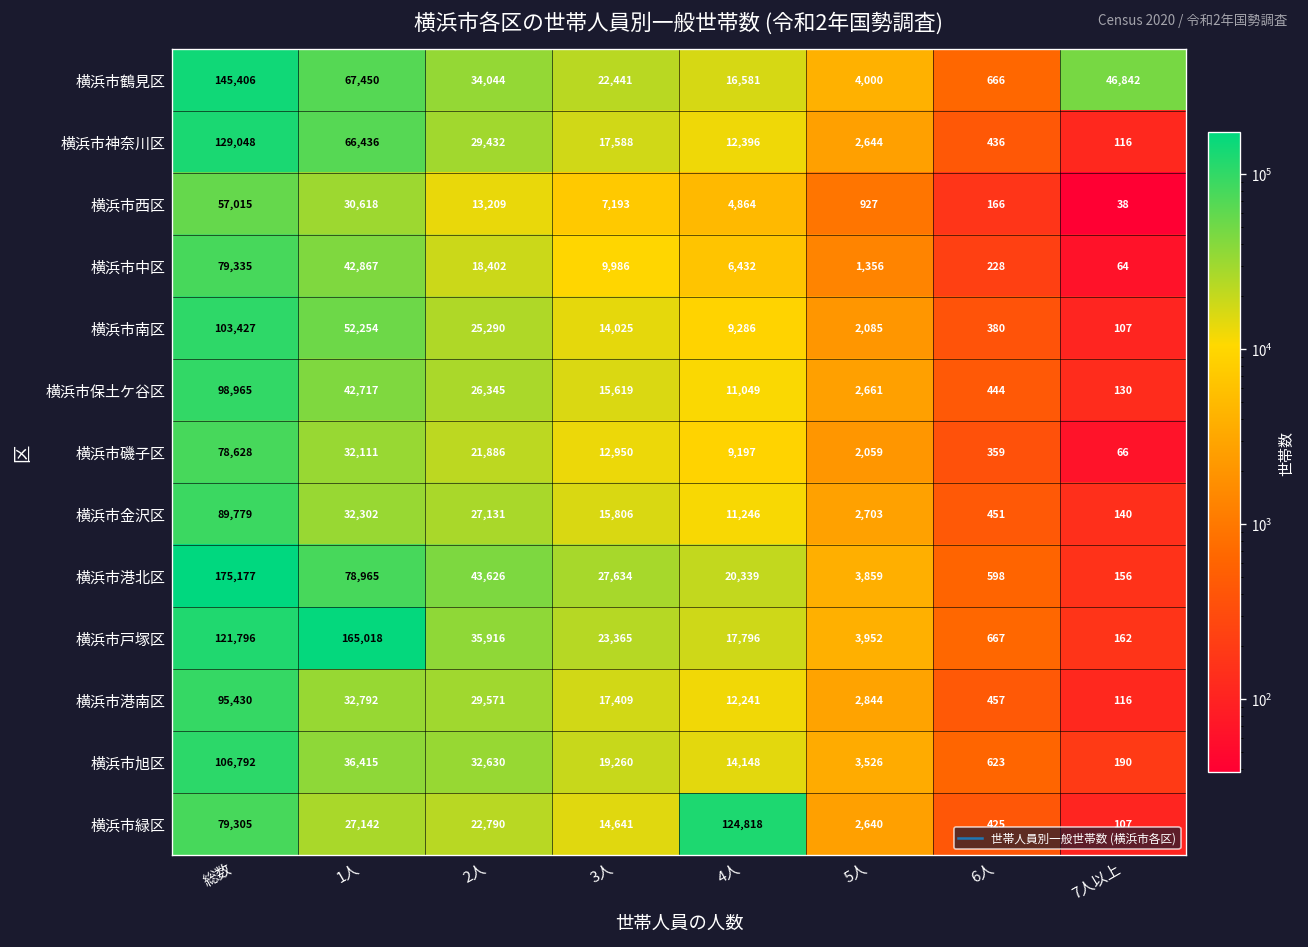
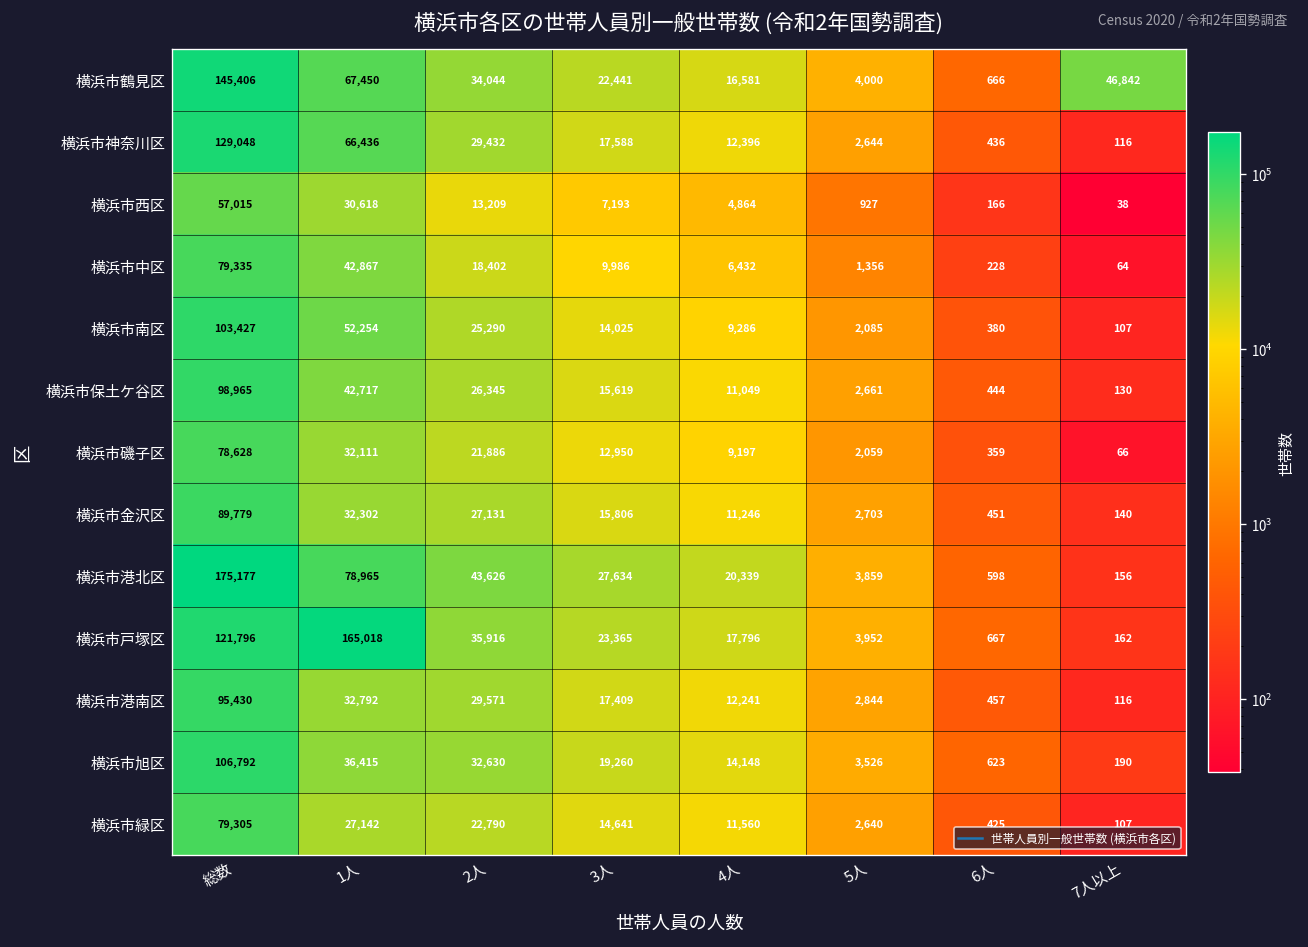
  {
    "横浜市鶴見区": {
      "総数": "145,406",
      "1人": "67,450",
      "2人": "34,044",
      "3人": "22,441",
      "4人": "16,581",
      "5人": "4,000",
      "6人": "666",
      "7人以上": "46,842"
    },
    "横浜市神奈川区": {
      "総数": "129,048",
      "1人": "66,436",
      "2人": "29,432",
      "3人": "17,588",
      "4人": "12,396",
      "5人": "2,644",
      "6人": "436",
      "7人以上": "116"
    },
    "横浜市西区": {
      "総数": "57,015",
      "1人": "30,618",
      "2人": "13,209",
      "3人": "7,193",
      "4人": "4,864",
      "5人": "927",
      "6人": "166",
      "7人以上": "38"
    },
    "横浜市中区": {
      "総数": "79,335",
      "1人": "42,867",
      "2人": "18,402",
      "3人": "9,986",
      "4人": "6,432",
      "5人": "1,356",
      "6人": "228",
      "7人以上": "64"
    },
    "横浜市南区": {
      "総数": "103,427",
      "1人": "52,254",
      "2人": "25,290",
      "3人": "14,025",
      "4人": "9,286",
      "5人": "2,085",
      "6人": "380",
      "7人以上": "107"
    },
    "横浜市保土ケ谷区": {
      "総数": "98,965",
      "1人": "42,717",
      "2人": "26,345",
      "3人": "15,619",
      "4人": "11,049",
      "5人": "2,661",
      "6人": "444",
      "7人以上": "130"
    },
    "横浜市磯子区": {
      "総数": "78,628",
      "1人": "32,111",
      "2人": "21,886",
      "3人": "12,950",
      "4人": "9,197",
      "5人": "2,059",
      "6人": "359",
      "7人以上": "66"
    },
    "横浜市金沢区": {
      "総数": "89,779",
      "1人": "32,302",
      "2人": "27,131",
      "3人": "15,806",
      "4人": "11,246",
      "5人": "2,703",
      "6人": "451",
      "7人以上": "140"
    },
    "横浜市港北区": {
      "総数": "175,177",
      "1人": "78,965",
      "2人": "43,626",
      "3人": "27,634",
      "4人": "20,339",
      "5人": "3,859",
      "6人": "598",
      "7人以上": "156"
    },
    "横浜市戸塚区": {
      "総数": "121,796",
      "1人": "165,018",
      "2人": "35,916",
      "3人": "23,365",
      "4人": "17,796",
      "5人": "3,952",
      "6人": "667",
      "7人以上": "162"
    },
    "横浜市港南区": {
      "総数": "95,430",
      "1人": "32,792",
      "2人": "29,571",
      "3人": "17,409",
      "4人": "12,241",
      "5人": "2,844",
      "6人": "457",
      "7人以上": "116"
    },
    "横浜市旭区": {
      "総数": "106,792",
      "1人": "36,415",
      "2人": "32,630",
      "3人": "19,260",
      "4人": "14,148",
      "5人": "3,526",
      "6人": "623",
      "7人以上": "190"
    },
    "横浜市緑区": {
      "総数": "79,305",
      "1人": "27,142",
      "2人": "22,790",
      "3人": "14,641",
-     "4人": "124,818",
+     "4人": "11,560",
      "5人": "2,640"
    }
  }
